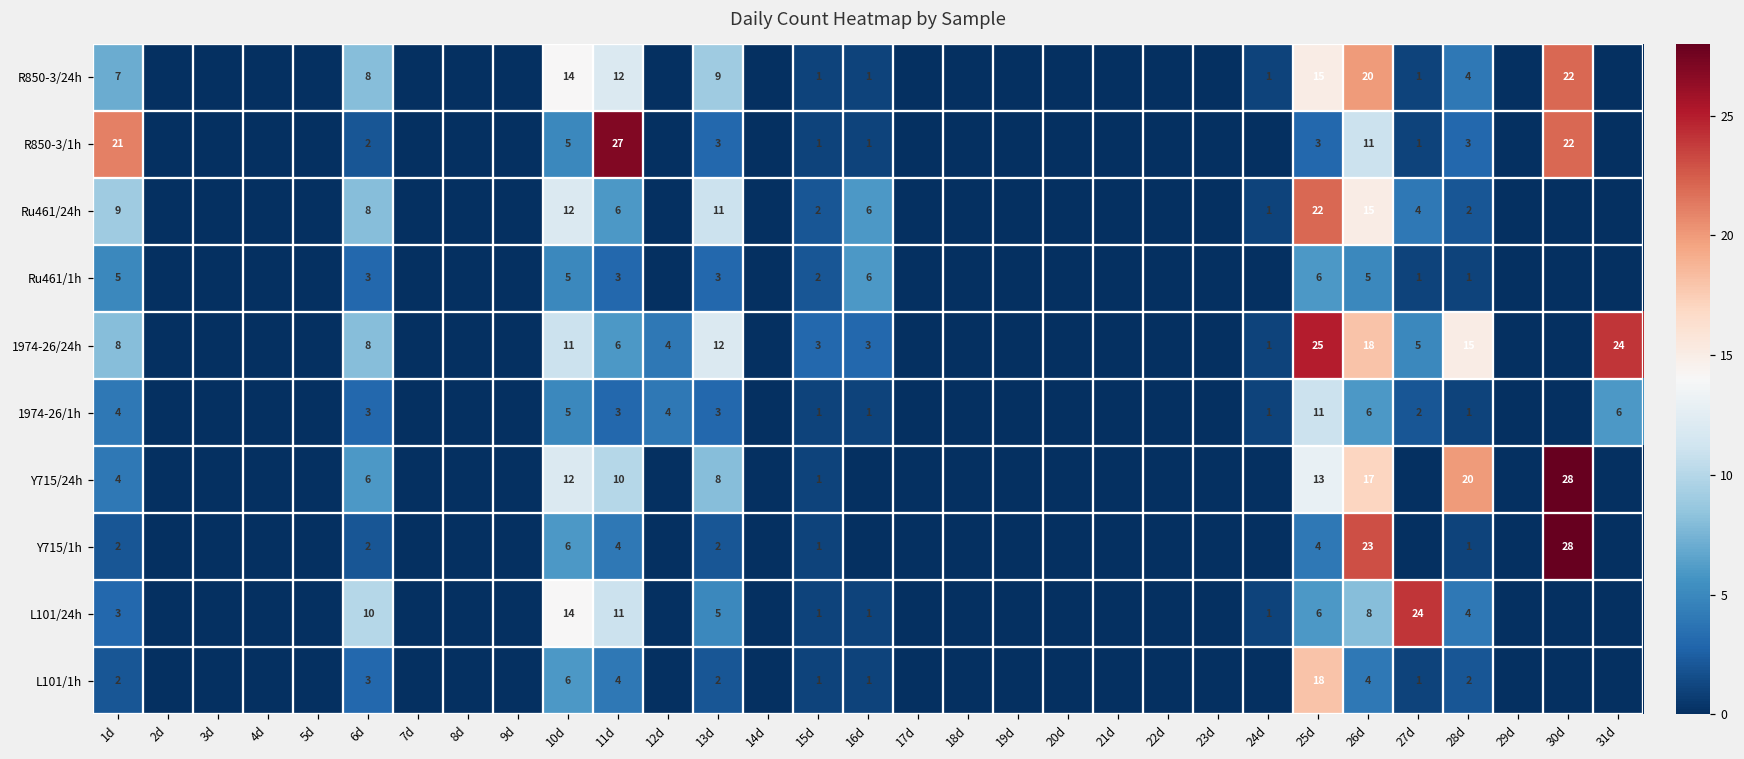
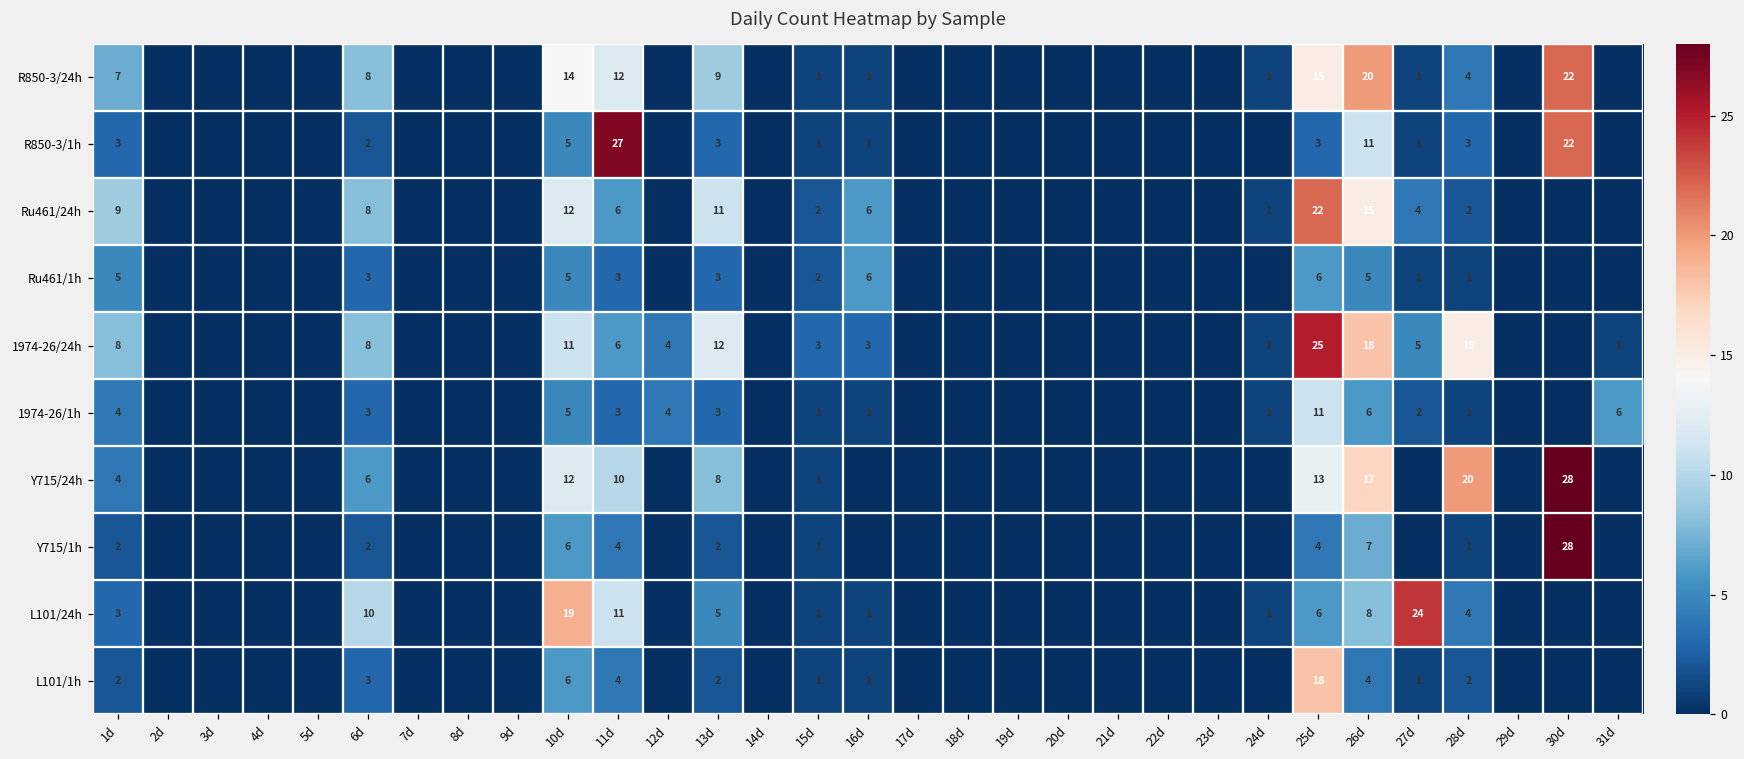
  {
    "R850-3/24h": {
      "1d": 7,
      "6d": 8,
      "10d": 14,
      "11d": 12,
      "13d": 9,
      "15d": 1,
      "16d": 1,
      "24d": 1,
      "26d": 20,
      "27d": 1,
      "28d": 4,
      "30d": 22
    },
    "R850-3/1h": {
-     "1d": 21,
+     "1d": 3,
      "6d": 2,
      "10d": 5,
      "11d": 27,
      "13d": 3,
      "15d": 1,
      "16d": 1,
      "25d": 3,
      "26d": 11,
      "27d": 1,
      "28d": 3,
      "30d": 22
    },
    "Ru461/24h": {
      "1d": 9,
      "6d": 8,
      "10d": 12,
      "11d": 6,
      "13d": 11,
      "15d": 2,
      "16d": 6,
      "24d": 1,
      "25d": 22,
      "27d": 4,
      "28d": 2
    },
    "Ru461/1h": {
      "1d": 5,
      "6d": 3,
      "10d": 5,
      "11d": 3,
      "13d": 3,
      "15d": 2,
      "16d": 6,
      "25d": 6,
      "26d": 5,
      "27d": 1,
      "28d": 1
    },
    "1974-26/24h": {
      "1d": 8,
      "6d": 8,
      "10d": 11,
      "11d": 6,
      "12d": 4,
      "13d": 12,
      "15d": 3,
      "16d": 3,
      "24d": 1,
      "25d": 25,
      "26d": 18,
      "27d": 5,
-     "31d": 24
+     "31d": 1
    },
    "1974-26/1h": {
      "1d": 4,
      "6d": 3,
      "10d": 5,
      "11d": 3,
      "12d": 4,
      "13d": 3,
      "15d": 1,
      "16d": 1,
      "24d": 1,
      "25d": 11,
      "26d": 6,
      "27d": 2,
      "28d": 1,
      "31d": 6
    },
    "Y715/24h": {
      "1d": 4,
      "6d": 6,
      "10d": 12,
      "11d": 10,
      "13d": 8,
      "15d": 1,
      "25d": 13,
      "26d": 17,
      "28d": 20,
      "30d": 28
    },
    "Y715/1h": {
      "1d": 2,
      "6d": 2,
      "10d": 6,
      "11d": 4,
      "13d": 2,
      "15d": 1,
      "25d": 4,
-     "26d": 23,
+     "26d": 7,
      "28d": 1,
      "30d": 28
    },
    "L101/24h": {
      "1d": 3,
      "6d": 10,
-     "10d": 14,
+     "10d": 19,
      "11d": 11,
      "13d": 5,
      "15d": 1,
      "16d": 1,
      "24d": 1,
      "25d": 6,
      "26d": 8,
      "27d": 24,
      "28d": 4
    },
    "L101/1h": {
      "1d": 2,
      "6d": 3,
      "10d": 6,
      "11d": 4,
      "13d": 2,
      "15d": 1,
      "16d": 1,
      "25d": 18,
      "26d": 4,
      "27d": 1,
      "28d": 2
    }
  }
